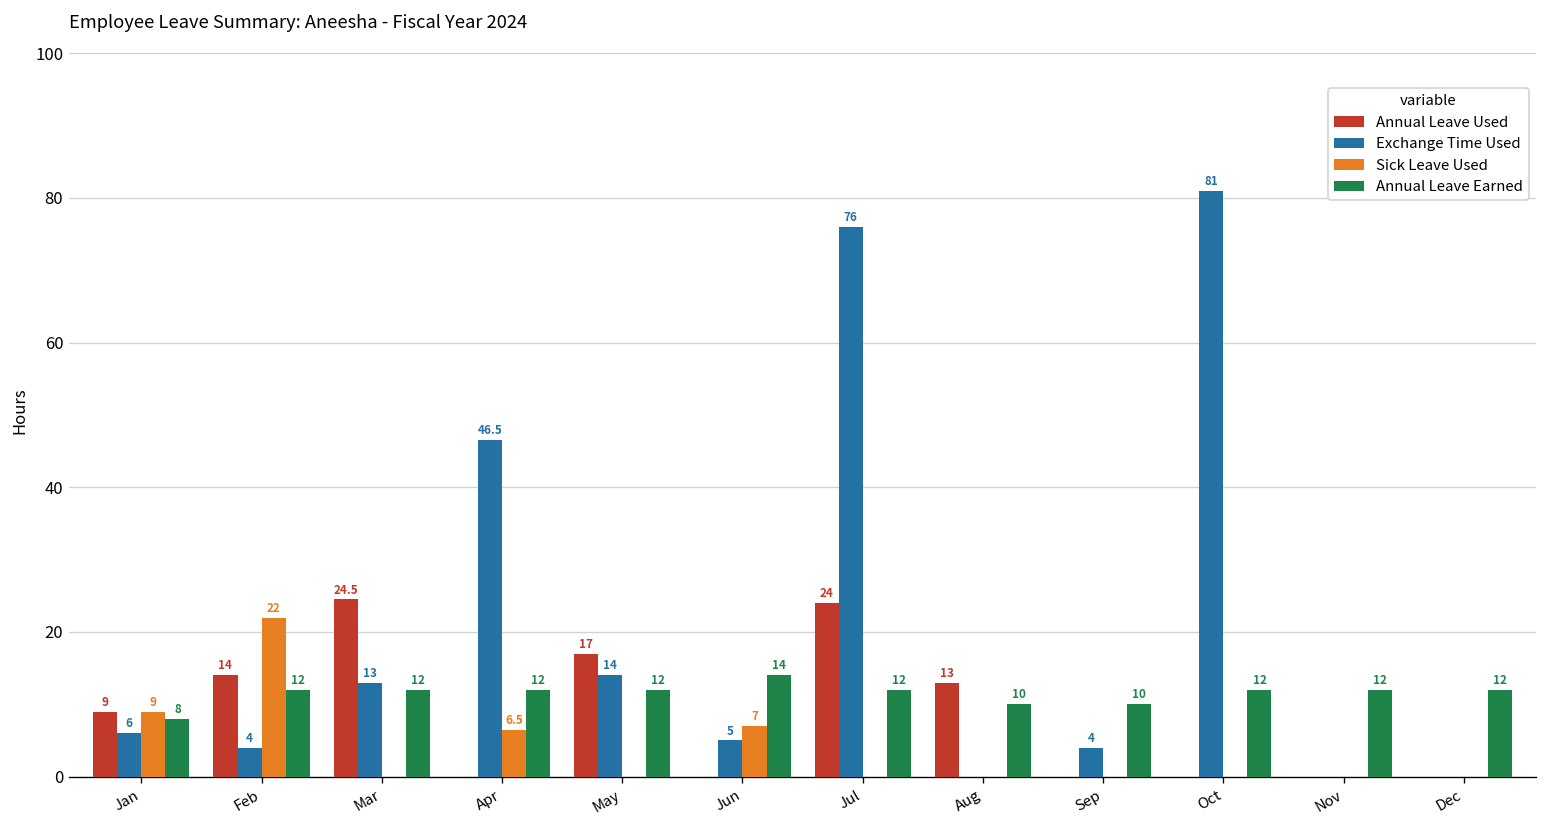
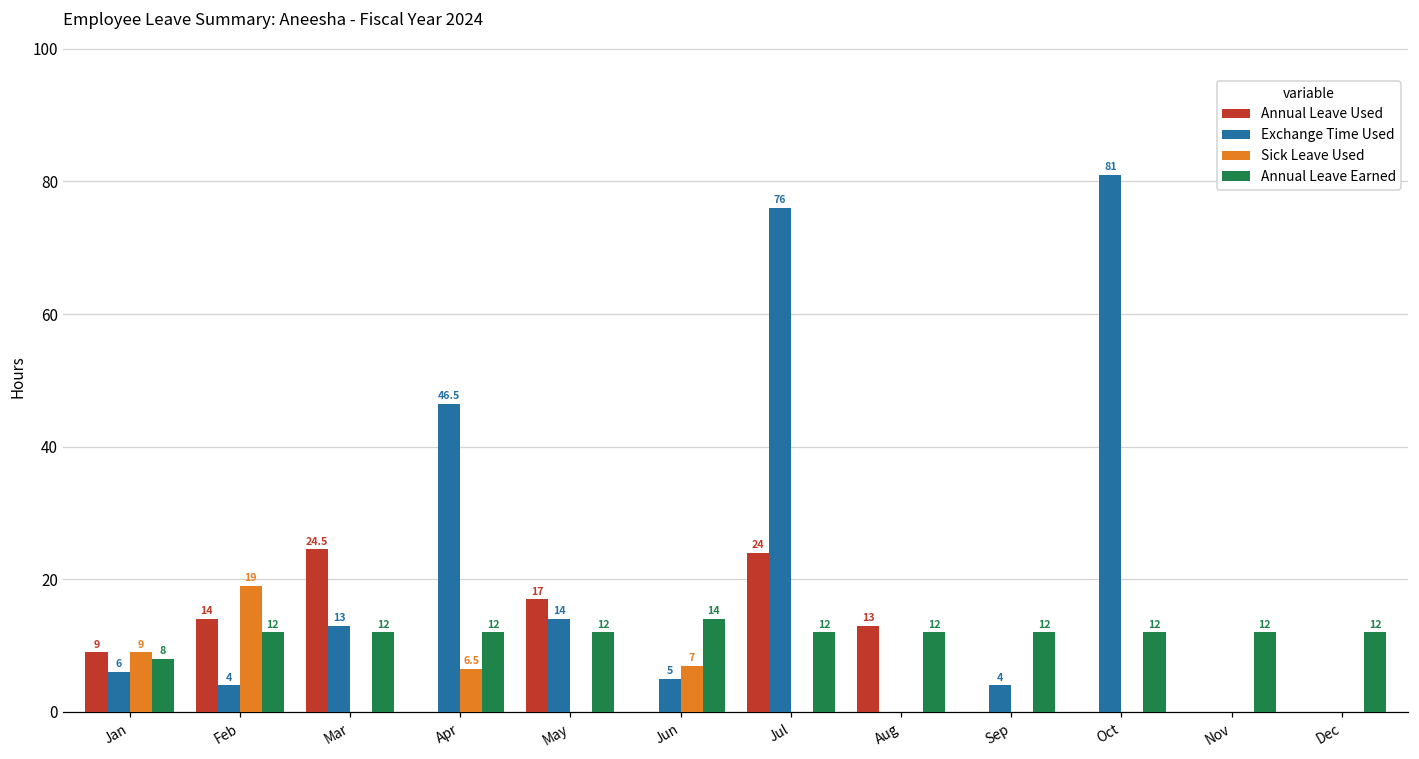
  {
    "Annual Leave Used": {
      "Jan": 9,
      "Feb": 14,
      "Mar": 24.5,
      "May": 17,
      "Jul": 24,
      "Aug": 13
    },
    "Exchange Time Used": {
      "Jan": 6,
      "Feb": 4,
      "Mar": 13,
      "Apr": 46.5,
      "May": 14,
      "Jun": 5,
      "Jul": 76,
      "Sep": 4,
      "Oct": 81
    },
    "Sick Leave Used": {
      "Jan": 9,
-     "Feb": 22,
+     "Feb": 19,
      "Apr": 6.5,
      "Jun": 7
    },
    "Annual Leave Earned": {
      "Jan": 8,
      "Feb": 12,
      "Mar": 12,
      "Apr": 12,
      "May": 12,
      "Jun": 14,
      "Jul": 12,
-     "Aug": 10,
-     "Sep": 10,
+     "Aug": 12,
+     "Sep": 12,
      "Oct": 12,
      "Nov": 12,
      "Dec": 12
    }
  }
